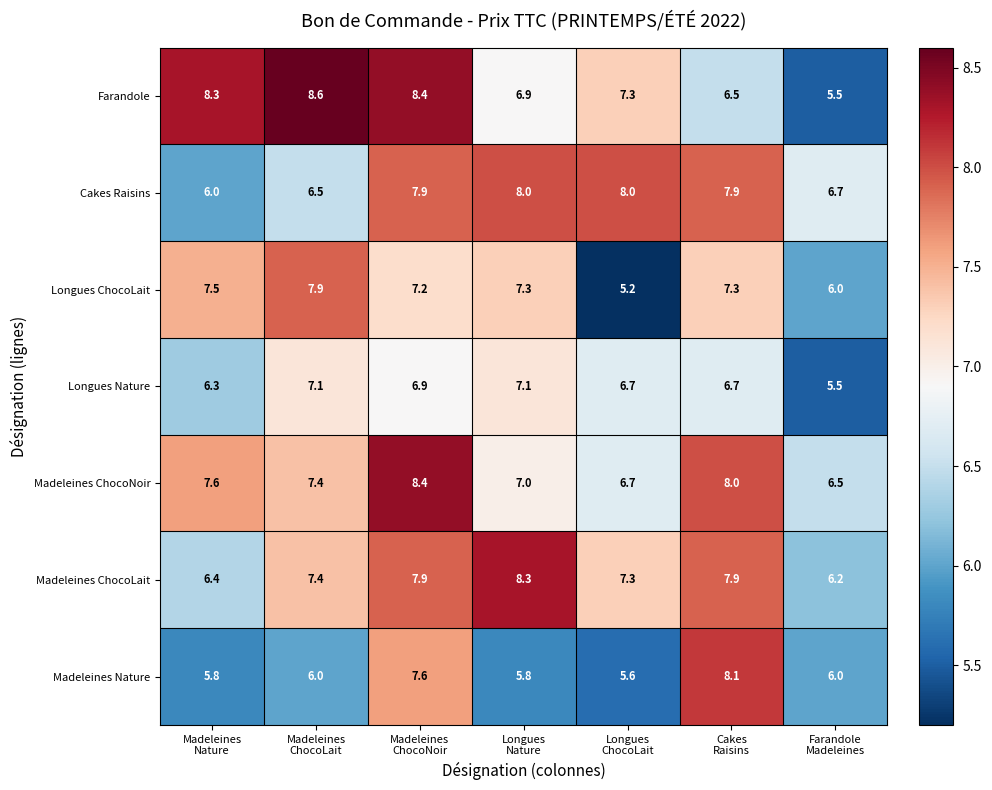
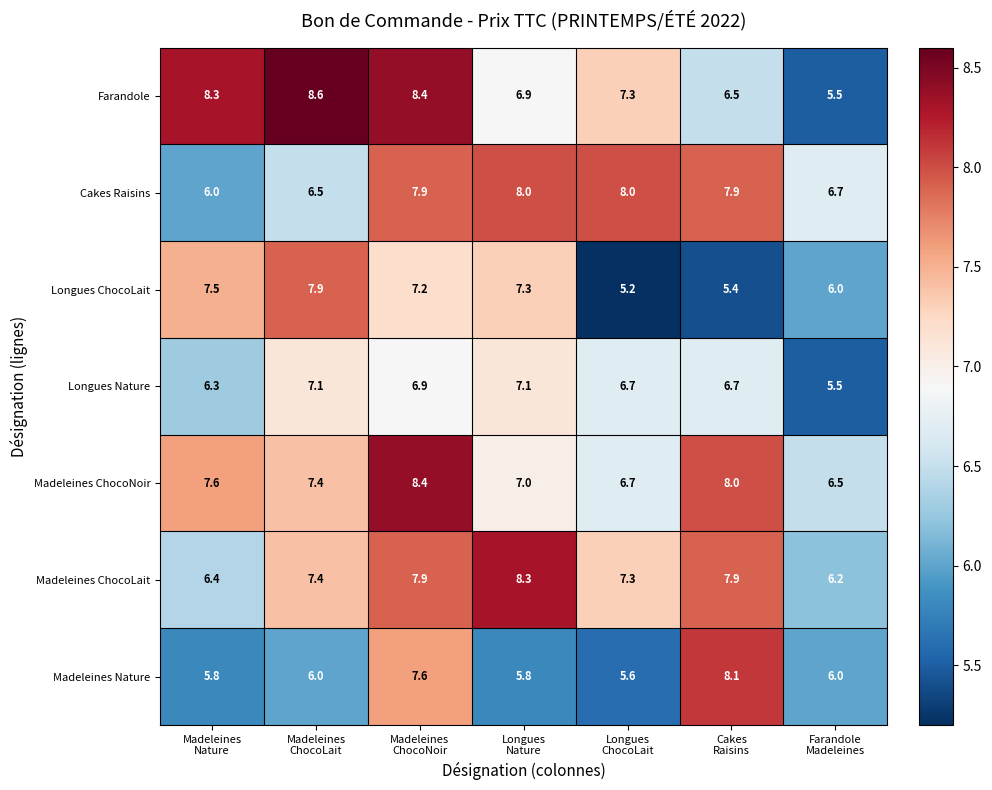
  {
    "Farandole": {
      "Madeleines Nature": 8.3,
      "Madeleines ChocoLait": 8.6,
      "Madeleines ChocoNoir": 8.4,
      "Longues Nature": 6.9,
      "Longues ChocoLait": 7.3,
      "Cakes Raisins": 6.5,
      "Farandole Madeleines": 5.5
    },
    "Cakes Raisins": {
      "Madeleines Nature": 6.0,
      "Madeleines ChocoLait": 6.5,
      "Madeleines ChocoNoir": 7.9,
      "Longues Nature": 8.0,
      "Longues ChocoLait": 8.0,
      "Cakes Raisins": 7.9,
      "Farandole Madeleines": 6.7
    },
    "Longues ChocoLait": {
      "Madeleines Nature": 7.5,
      "Madeleines ChocoLait": 7.9,
      "Madeleines ChocoNoir": 7.2,
      "Longues Nature": 7.3,
      "Longues ChocoLait": 5.2,
-     "Cakes Raisins": 7.3,
+     "Cakes Raisins": 5.4,
      "Farandole Madeleines": 6.0
    },
    "Longues Nature": {
      "Madeleines Nature": 6.3,
      "Madeleines ChocoLait": 7.1,
      "Madeleines ChocoNoir": 6.9,
      "Longues Nature": 7.1,
      "Longues ChocoLait": 6.7,
      "Cakes Raisins": 6.7,
      "Farandole Madeleines": 5.5
    },
    "Madeleines ChocoNoir": {
      "Madeleines Nature": 7.6,
      "Madeleines ChocoLait": 7.4,
      "Madeleines ChocoNoir": 8.4,
      "Longues Nature": 7.0,
      "Longues ChocoLait": 6.7,
      "Cakes Raisins": 8.0,
      "Farandole Madeleines": 6.5
    },
    "Madeleines ChocoLait": {
      "Madeleines Nature": 6.4,
      "Madeleines ChocoLait": 7.4,
      "Madeleines ChocoNoir": 7.9,
      "Longues Nature": 8.3,
      "Longues ChocoLait": 7.3,
      "Cakes Raisins": 7.9,
      "Farandole Madeleines": 6.2
    },
    "Madeleines Nature": {
      "Madeleines Nature": 5.8,
      "Madeleines ChocoLait": 6.0,
      "Madeleines ChocoNoir": 7.6,
      "Longues Nature": 5.8,
      "Longues ChocoLait": 5.6,
      "Cakes Raisins": 8.1,
      "Farandole Madeleines": 6.0
    }
  }
